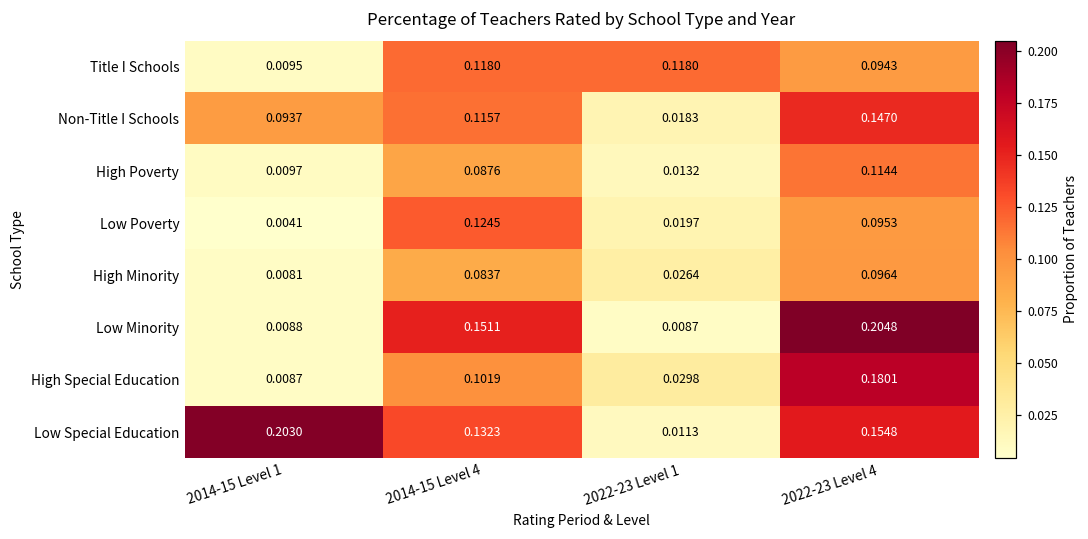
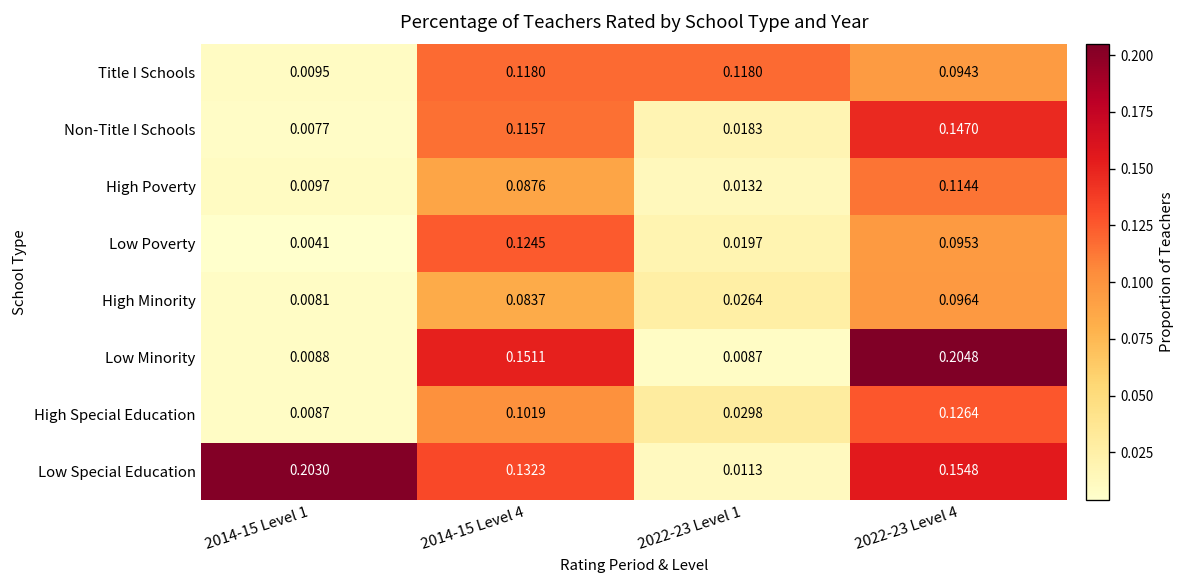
  {
    "Title I Schools": {
      "2014-15 Level 1": 0.0095,
      "2014-15 Level 4": 0.1180,
      "2022-23 Level 1": 0.1180,
      "2022-23 Level 4": 0.0943
    },
    "Non-Title I Schools": {
-     "2014-15 Level 1": 0.0937,
+     "2014-15 Level 1": 0.0077,
      "2014-15 Level 4": 0.1157,
      "2022-23 Level 1": 0.0183,
      "2022-23 Level 4": 0.1470
    },
    "High Poverty": {
      "2014-15 Level 1": 0.0097,
      "2014-15 Level 4": 0.0876,
      "2022-23 Level 1": 0.0132,
      "2022-23 Level 4": 0.1144
    },
    "Low Poverty": {
      "2014-15 Level 1": 0.0041,
      "2014-15 Level 4": 0.1245,
      "2022-23 Level 1": 0.0197,
      "2022-23 Level 4": 0.0953
    },
    "High Minority": {
      "2014-15 Level 1": 0.0081,
      "2014-15 Level 4": 0.0837,
      "2022-23 Level 1": 0.0264,
      "2022-23 Level 4": 0.0964
    },
    "Low Minority": {
      "2014-15 Level 1": 0.0088,
      "2014-15 Level 4": 0.1511,
      "2022-23 Level 1": 0.0087,
      "2022-23 Level 4": 0.2048
    },
    "High Special Education": {
      "2014-15 Level 1": 0.0087,
      "2014-15 Level 4": 0.1019,
      "2022-23 Level 1": 0.0298,
-     "2022-23 Level 4": 0.1801
+     "2022-23 Level 4": 0.1264
    },
    "Low Special Education": {
      "2014-15 Level 1": 0.2030,
      "2014-15 Level 4": 0.1323,
      "2022-23 Level 1": 0.0113,
      "2022-23 Level 4": 0.1548
    }
  }
